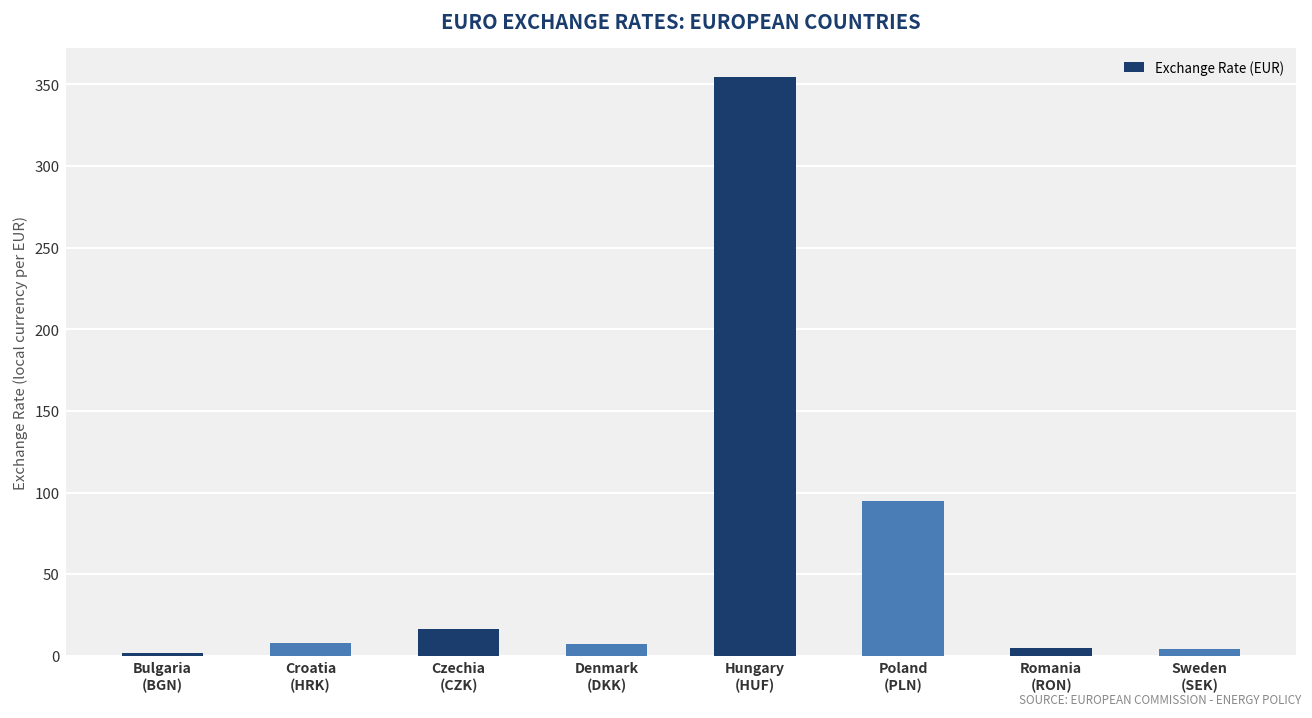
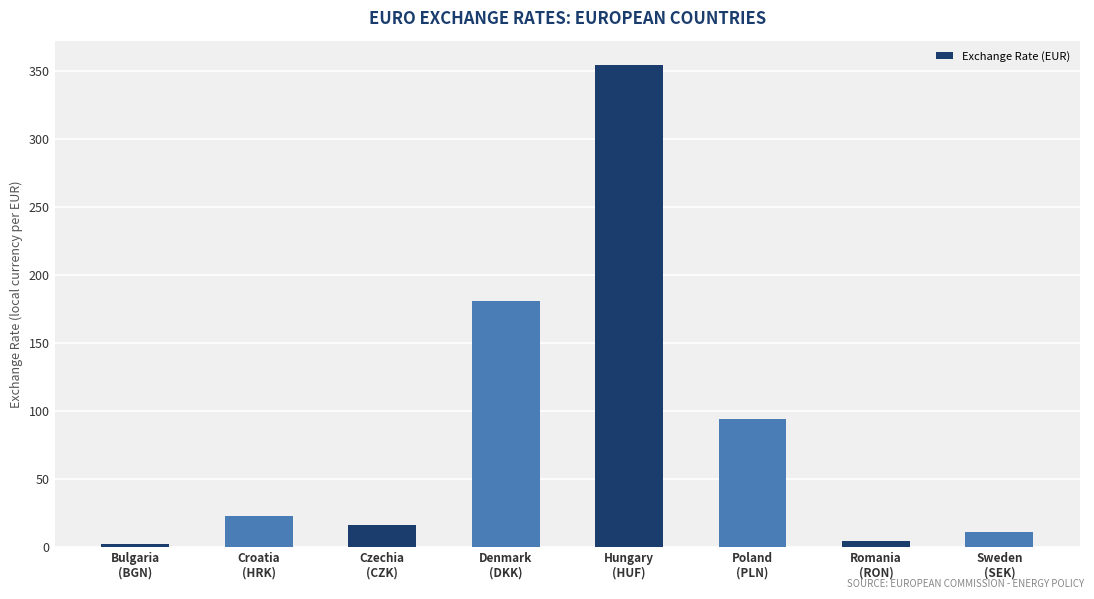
  {
    "Bulgaria (BGN)": 2,
-   "Croatia (HRK)": 8,
+   "Croatia (HRK)": 23,
    "Czechia (CZK)": 16,
-   "Denmark (DKK)": 7,
+   "Denmark (DKK)": 181,
    "Hungary (HUF)": 355,
    "Poland (PLN)": 95,
    "Romania (RON)": 5,
-   "Sweden (SEK)": 4
+   "Sweden (SEK)": 11
  }
